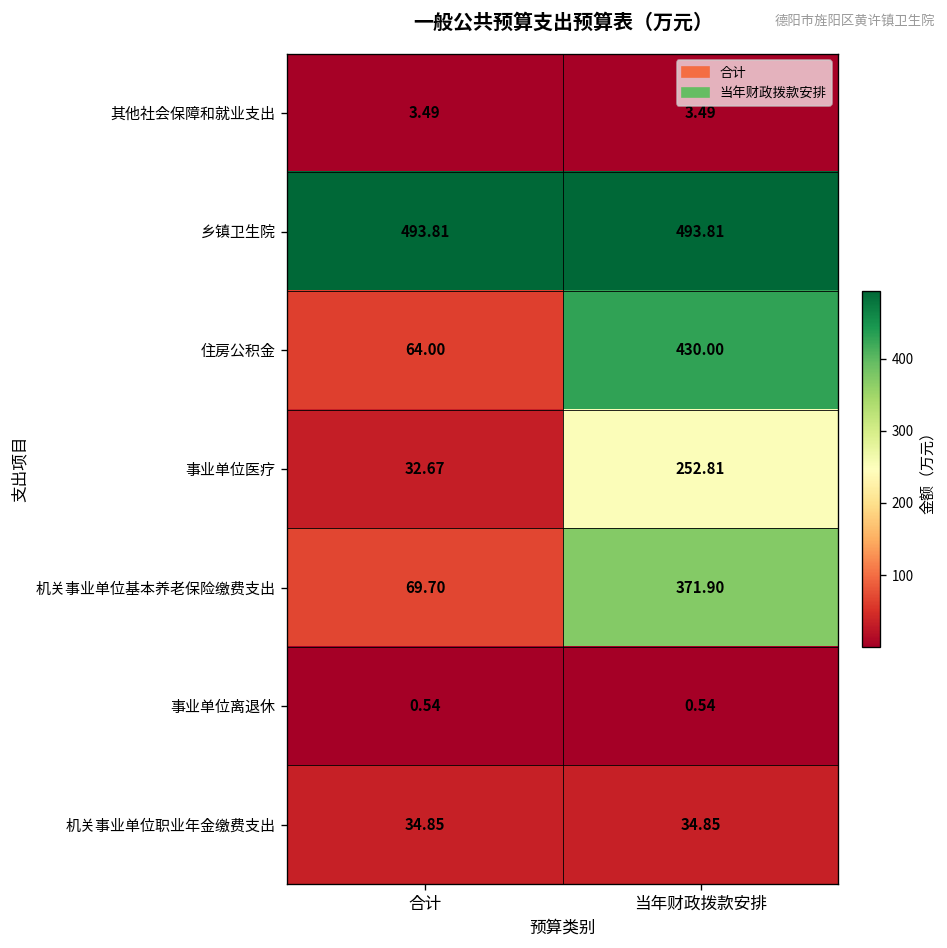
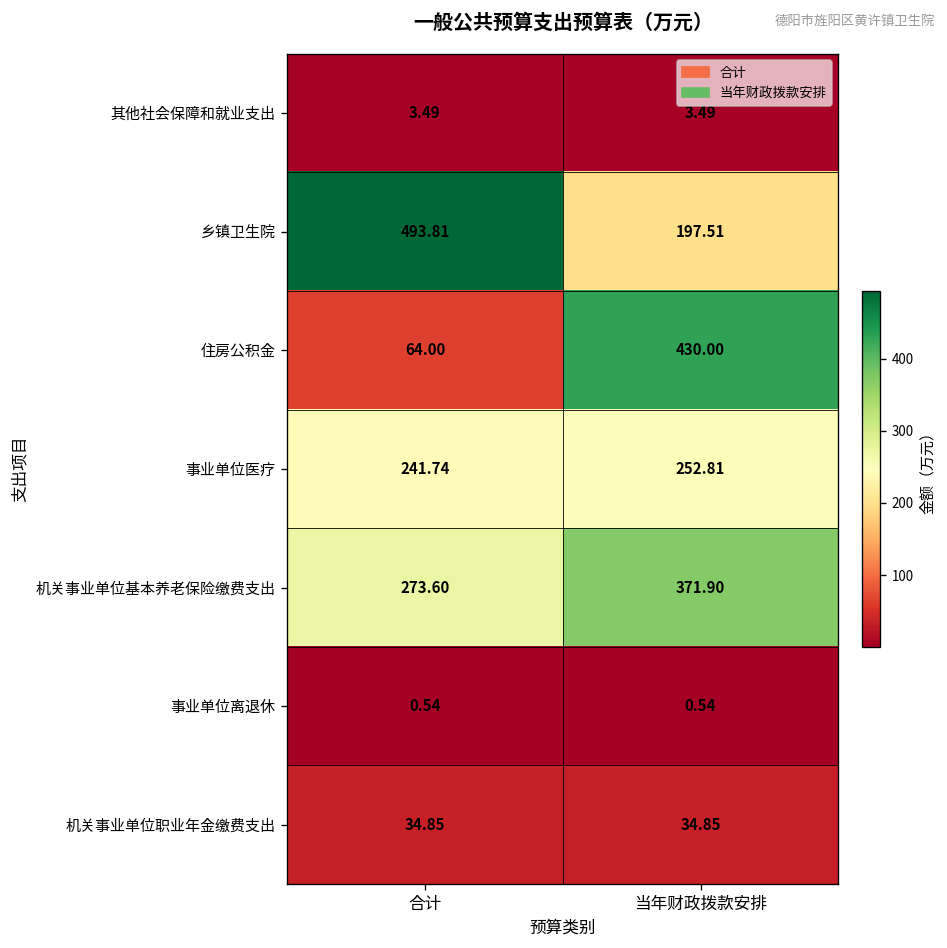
  {
    "其他社会保障和就业支出": {
      "合计": 3.49,
      "当年财政拨款安排": 3.49
    },
    "乡镇卫生院": {
      "合计": 493.81,
-     "当年财政拨款安排": 493.81
+     "当年财政拨款安排": 197.51
    },
    "住房公积金": {
      "合计": 64.00,
      "当年财政拨款安排": 430.00
    },
    "事业单位医疗": {
-     "合计": 32.67,
+     "合计": 241.74,
      "当年财政拨款安排": 252.81
    },
    "机关事业单位基本养老保险缴费支出": {
-     "合计": 69.70,
+     "合计": 273.60,
      "当年财政拨款安排": 371.90
    },
    "事业单位离退休": {
      "合计": 0.54,
      "当年财政拨款安排": 0.54
    },
    "机关事业单位职业年金缴费支出": {
      "合计": 34.85,
      "当年财政拨款安排": 34.85
    }
  }
